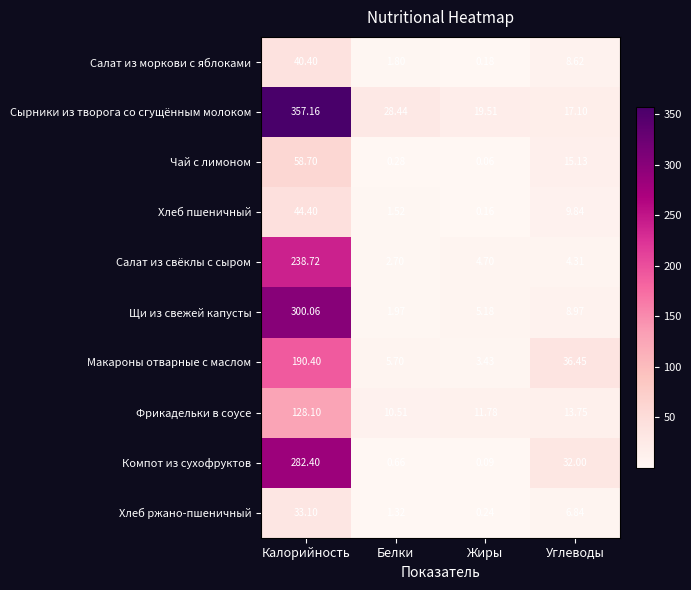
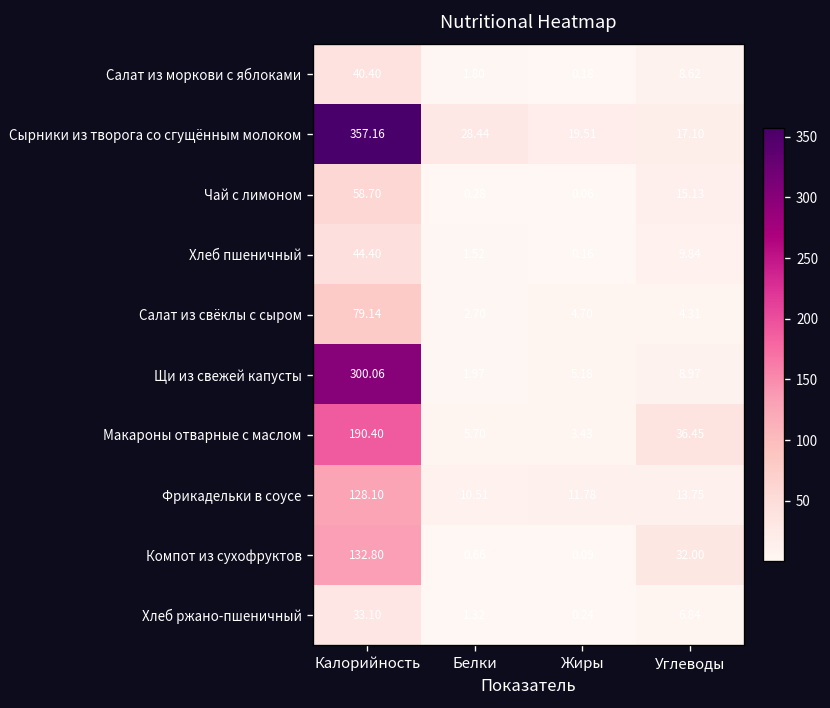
  {
    "Сырники из творога со сгущённым молоком": {
      "Калорийность": 357.16
    },
    "Салат из свёклы с сыром": {
-     "Калорийность": 238.72
+     "Калорийность": 79.14
    },
    "Щи из свежей капусты": {
      "Калорийность": 300.06
    },
    "Макароны отварные с маслом": {
      "Калорийность": 190.40
    },
    "Фрикадельки в соусе": {
      "Калорийность": 128.10
    },
    "Компот из сухофруктов": {
-     "Калорийность": 282.40
+     "Калорийность": 132.80
    }
  }
